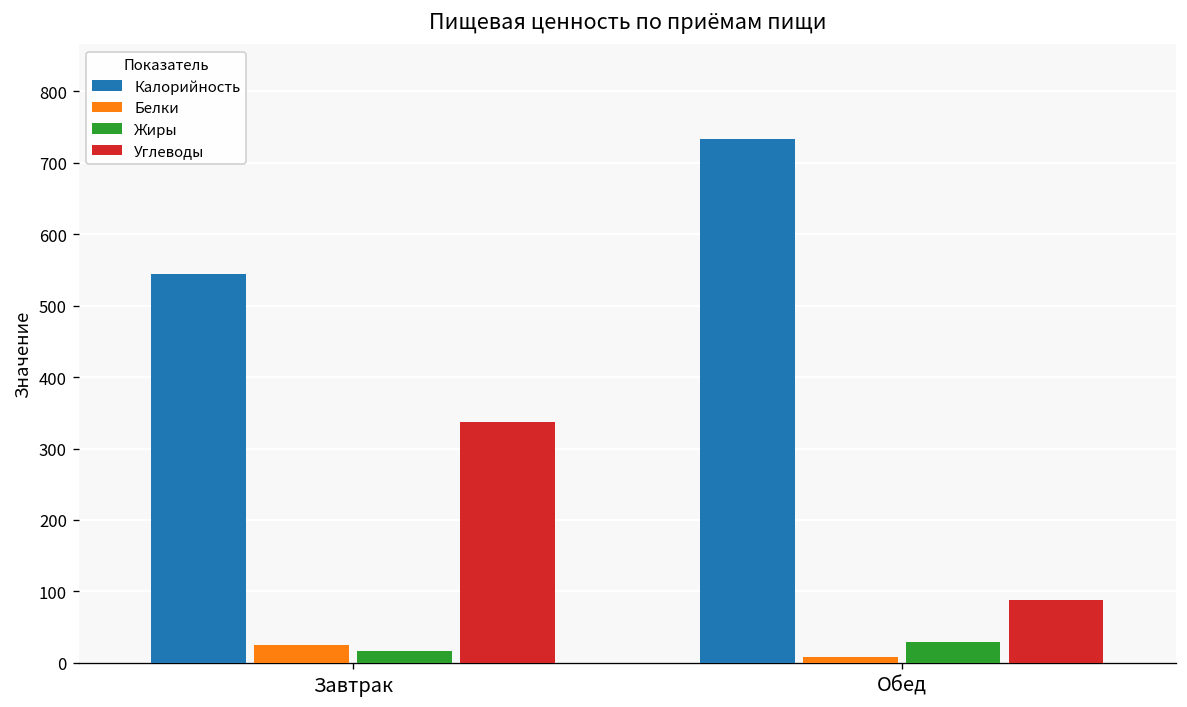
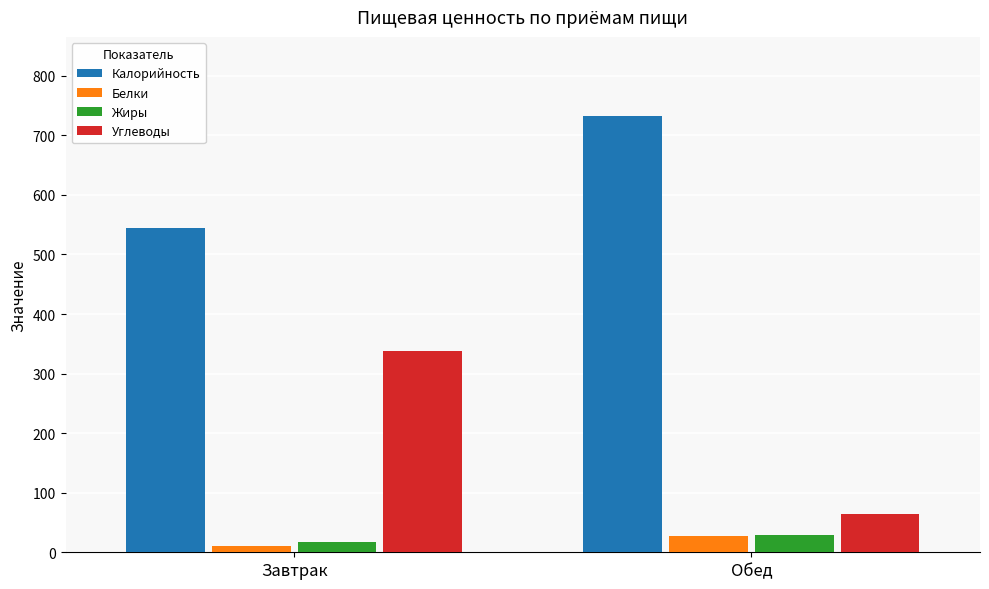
  {
    "Калорийность": {
      "Завтрак": 540,
      "Обед": 730
    },
    "Белки": {
-     "Завтрак": 30,
-     "Обед": 10
+     "Завтрак": 10,
+     "Обед": 30
    },
    "Жиры": {
      "Завтрак": 20,
      "Обед": 30
    },
    "Углеводы": {
      "Завтрак": 340,
-     "Обед": 90
+     "Обед": 70
    }
  }
